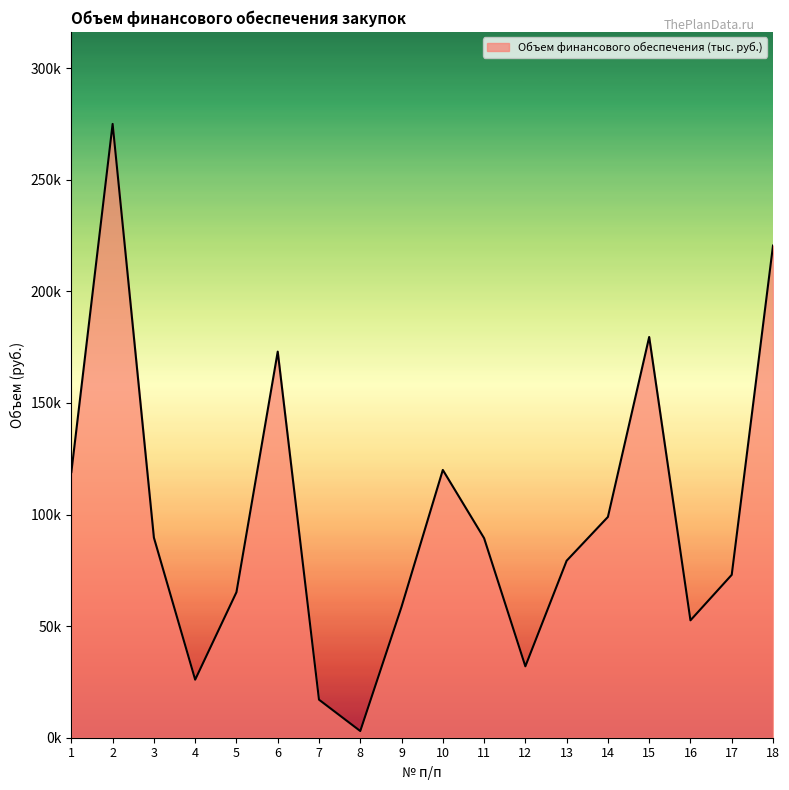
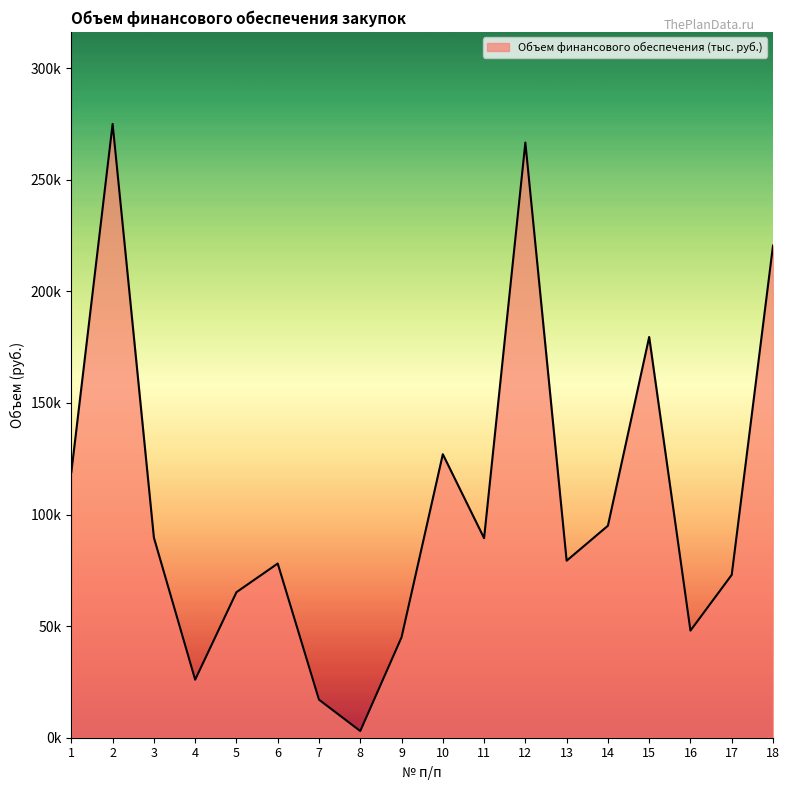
  {
    "1": 119000,
    "2": 275000,
    "3": 90000,
    "4": 26000,
    "5": 65000,
-   "6": 173000,
+   "6": 78000,
    "7": 17000,
    "8": 3000,
-   "9": 59000,
-   "10": 120000,
+   "9": 45000,
+   "10": 127000,
    "11": 89000,
-   "12": 32000,
+   "12": 267000,
    "13": 79000,
-   "14": 99000,
+   "14": 95000,
    "15": 180000,
-   "16": 53000,
+   "16": 48000,
    "17": 73000,
    "18": 221000
  }
